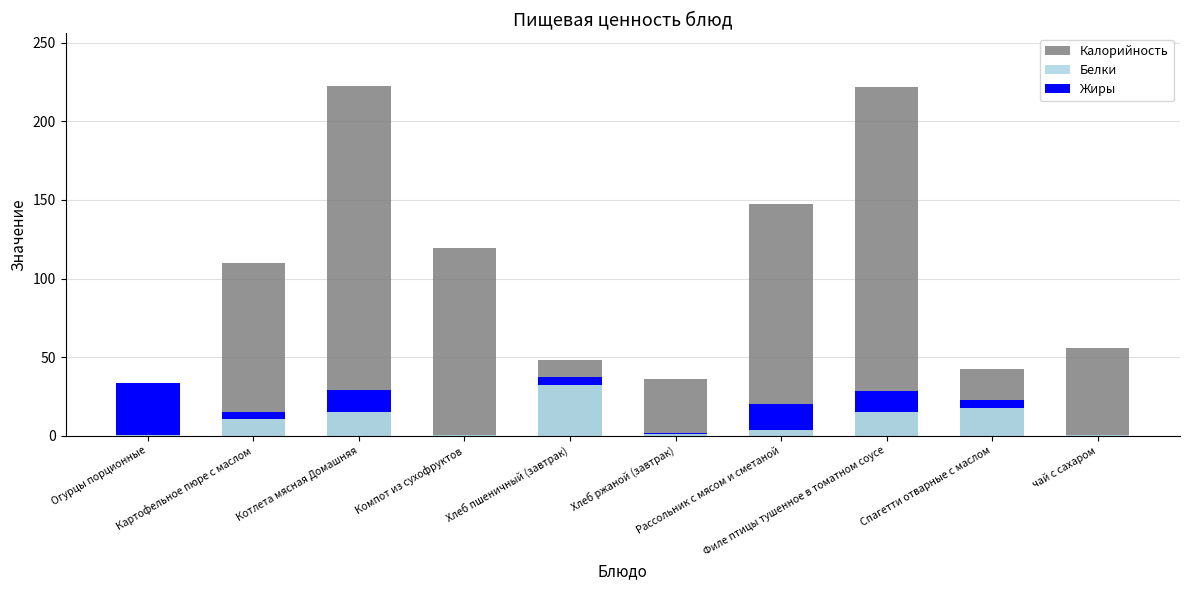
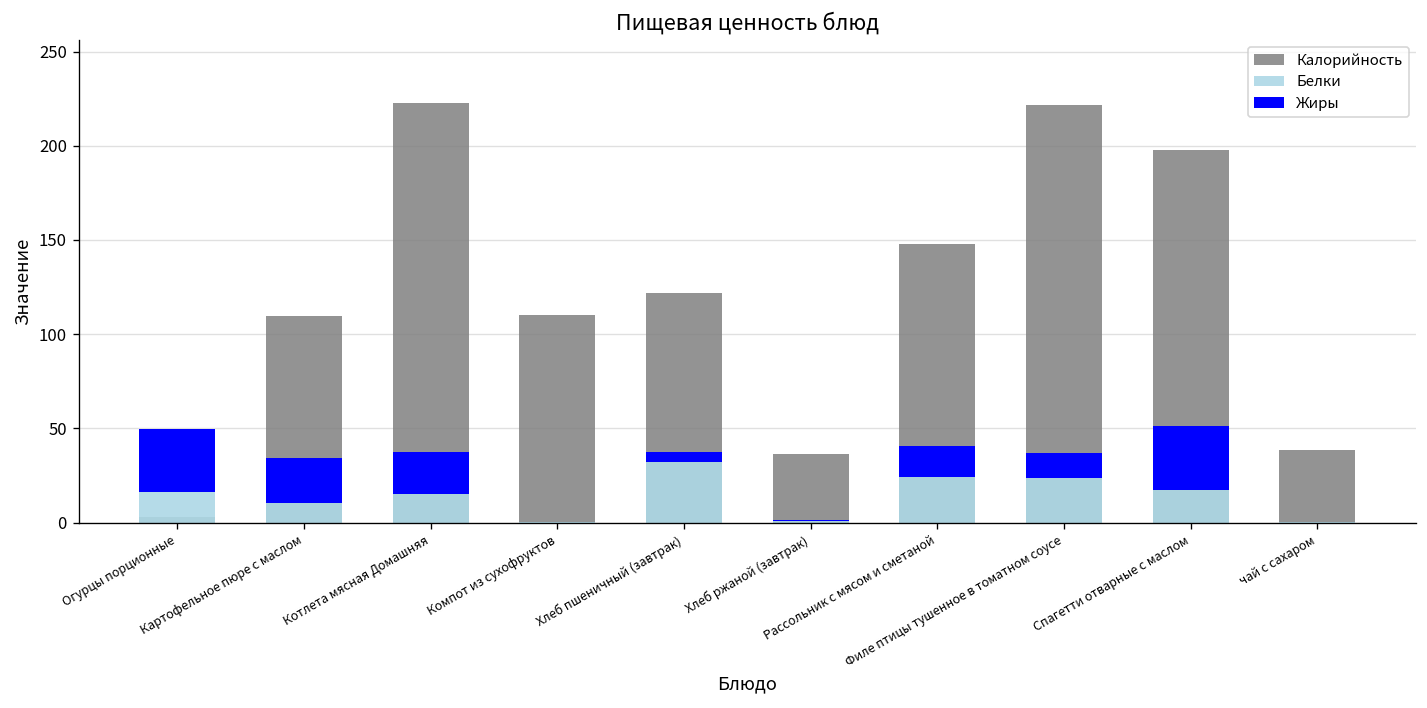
  {
    "Калорийность": {
      "Картофельное пюре с маслом": 110,
      "Котлета мясная Домашняя": 223,
-     "Компот из сухофруктов": 120,
-     "Хлеб пшеничный (завтрак)": 48,
+     "Компот из сухофруктов": 110,
+     "Хлеб пшеничный (завтрак)": 122,
      "Хлеб ржаной (завтрак)": 36,
      "Рассольник с мясом и сметаной": 148,
      "Филе птицы тушенное в томатном соусе": 222,
-     "Спагетти отварные с маслом": 42,
-     "чай с сахаром": 56
+     "Спагетти отварные с маслом": 198,
+     "чай с сахаром": 39
    },
    "Белки": {
-     "Огурцы порционные": 0,
-     "Рассольник с мясом и сметаной": 4,
-     "Филе птицы тушенное в томатном соусе": 15
+     "Огурцы порционные": 16,
+     "Рассольник с мясом и сметаной": 24,
+     "Филе птицы тушенное в томатном соусе": 24
    },
    "Жиры": {
      "Огурцы порционные": 33,
-     "Картофельное пюре с маслом": 5,
-     "Котлета мясная Домашняя": 14,
+     "Картофельное пюре с маслом": 24,
+     "Котлета мясная Домашняя": 22,
      "Компот из сухофруктов": 0,
-     "Спагетти отварные с маслом": 5,
+     "Спагетти отварные с маслом": 34,
      "чай с сахаром": 0
    }
  }
